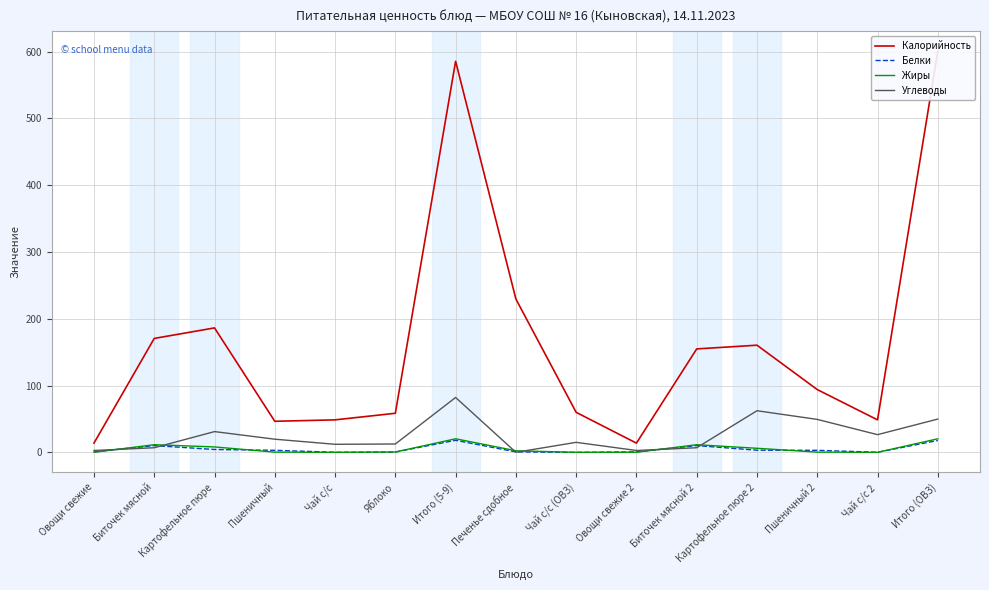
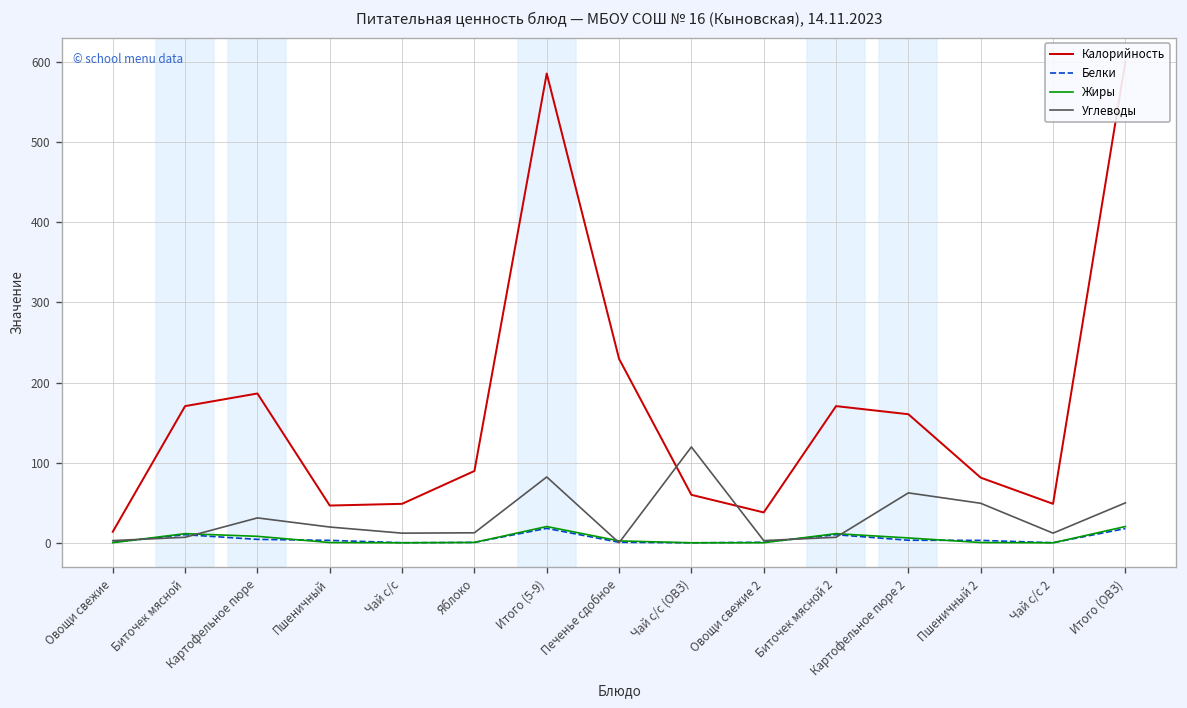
  {
    "Калорийность": {
      "Овощи свежие": 10,
      "Биточек мясной": 170,
      "Картофельное пюре": 190,
      "Пшеничный": 50,
      "Чай с/с": 50,
-     "Яблоко": 60,
+     "Яблоко": 90,
      "Итого (5-9)": 590,
      "Печенье сдобное": 230,
      "Чай с/с (ОВЗ)": 60,
-     "Овощи свежие 2": 10,
-     "Биточек мясной 2": 150,
+     "Овощи свежие 2": 40,
+     "Биточек мясной 2": 170,
      "Картофельное пюре 2": 160,
-     "Пшеничный 2": 90,
+     "Пшеничный 2": 80,
      "Чай с/с 2": 50
    },
    "Белки": {
      "Картофельное пюре": 0
    },
    "Жиры": {
      "Картофельное пюре": 10
    },
    "Углеводы": {
      "Картофельное пюре": 30,
      "Пшеничный": 20,
      "Чай с/с": 10,
      "Яблоко": 10,
      "Итого (5-9)": 80,
-     "Чай с/с (ОВЗ)": 10,
+     "Чай с/с (ОВЗ)": 120,
      "Картофельное пюре 2": 60,
      "Пшеничный 2": 50,
-     "Чай с/с 2": 30,
+     "Чай с/с 2": 10,
      "Итого (ОВЗ)": 50
    }
  }
